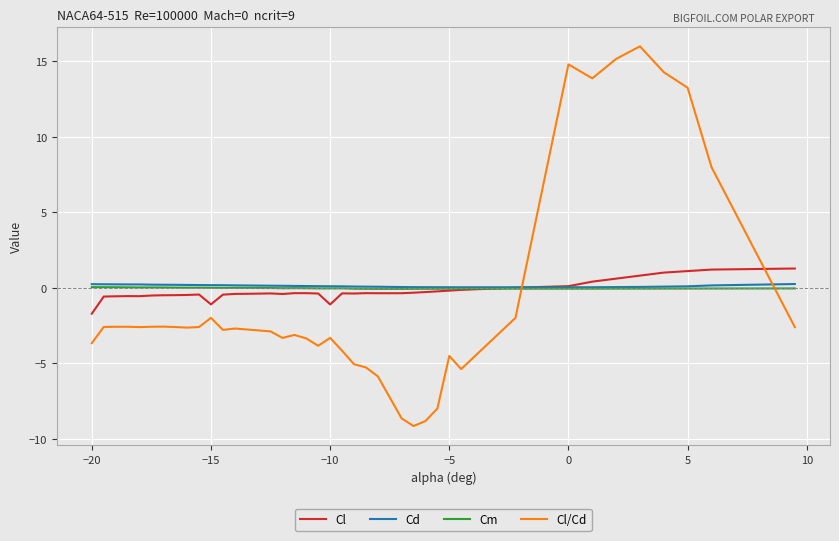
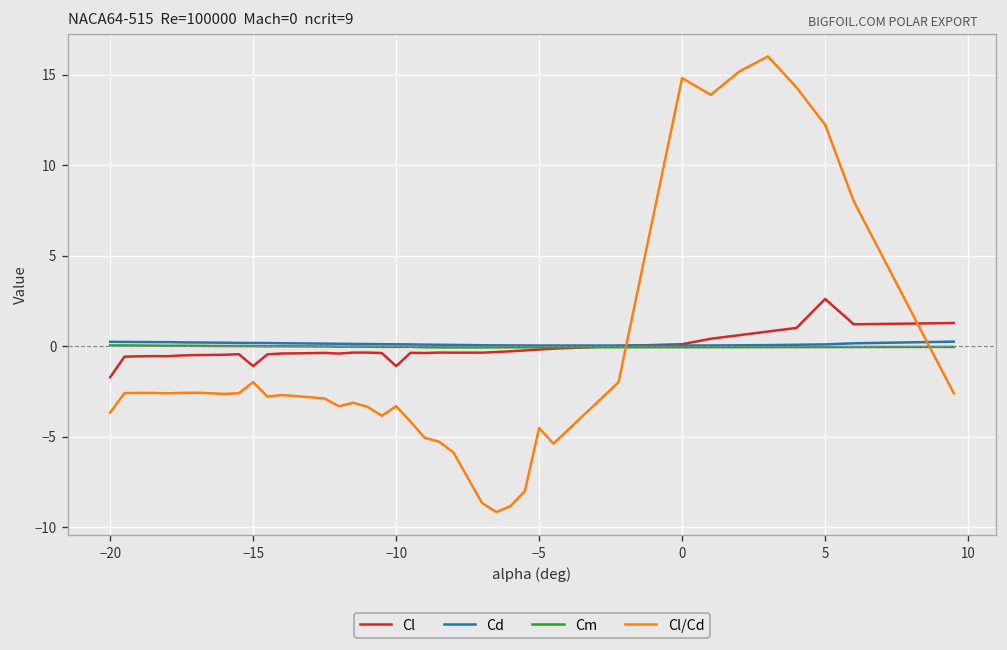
  {
    "Cl": {
      "−20": -1.7,
      "−15": -1.1,
      "−10": -1.1,
-     "5": 1.1
+     "5": 2.6
    },
    "Cd": {
      "−20": 0.2,
      "−15": 0.2
    },
    "Cm": {
      "−20": 0.0,
      "−15": 0.0
    },
    "Cl/Cd": {
      "−20": -3.7,
      "−15": -2.0,
      "−10": -3.3,
      "−5": -4.5,
      "0": 14.8,
-     "5": 13.3
+     "5": 12.2
    }
  }
